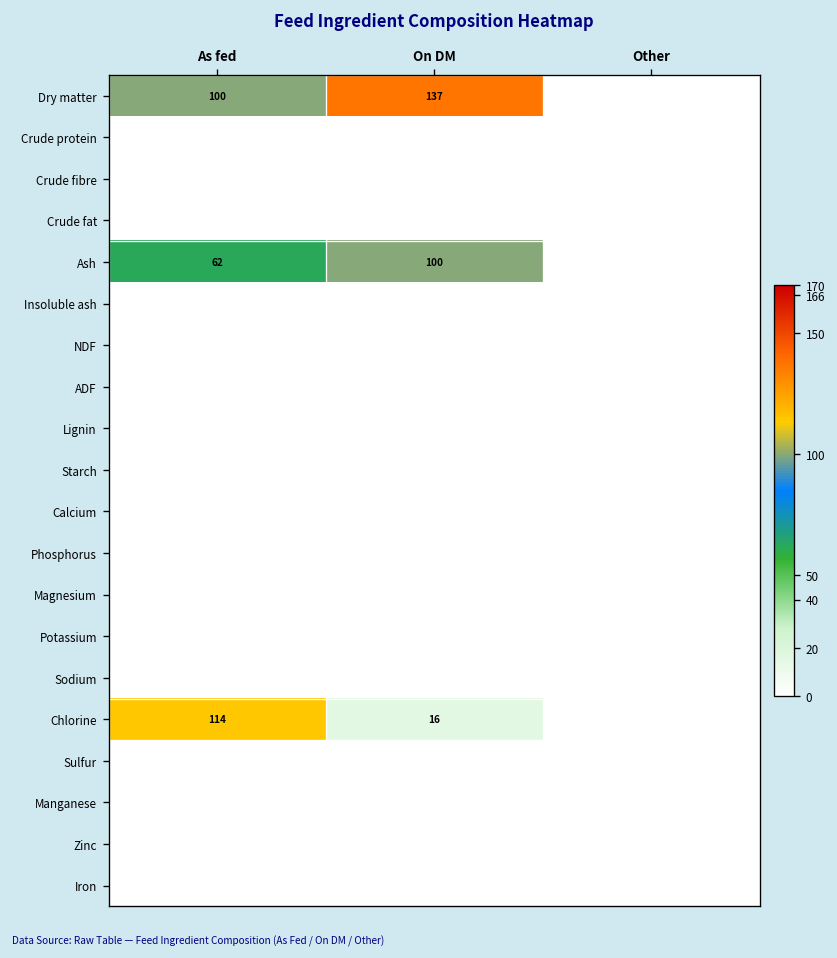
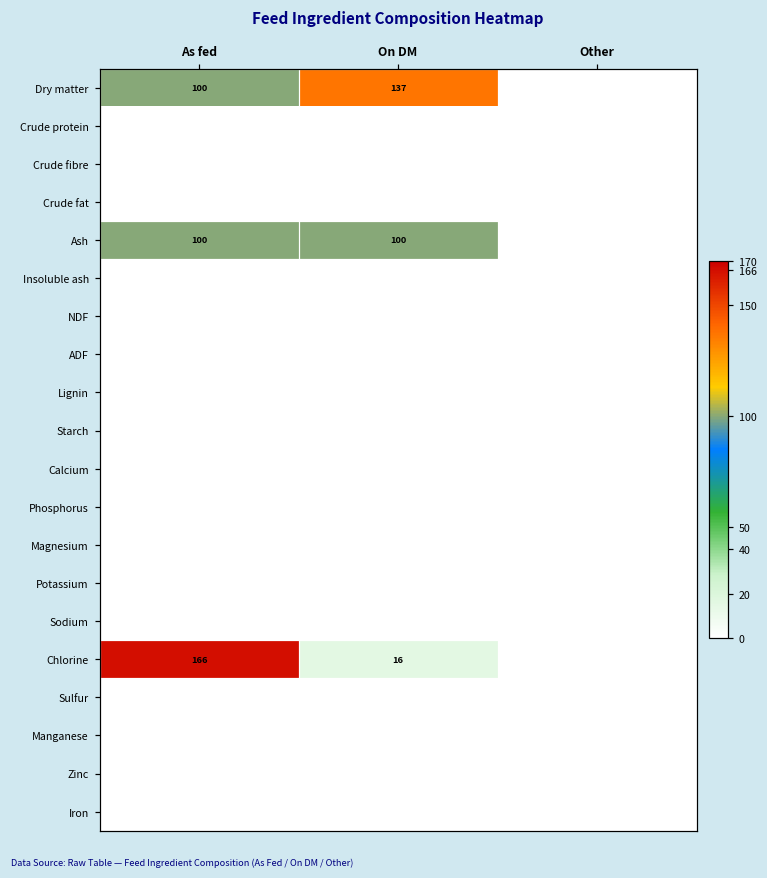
  {
    "Dry matter": {
      "As fed": 100,
      "On DM": 137
    },
    "Ash": {
-     "As fed": 62,
+     "As fed": 100,
      "On DM": 100
    },
    "Chlorine": {
-     "As fed": 114,
+     "As fed": 166,
      "On DM": 16
    }
  }
